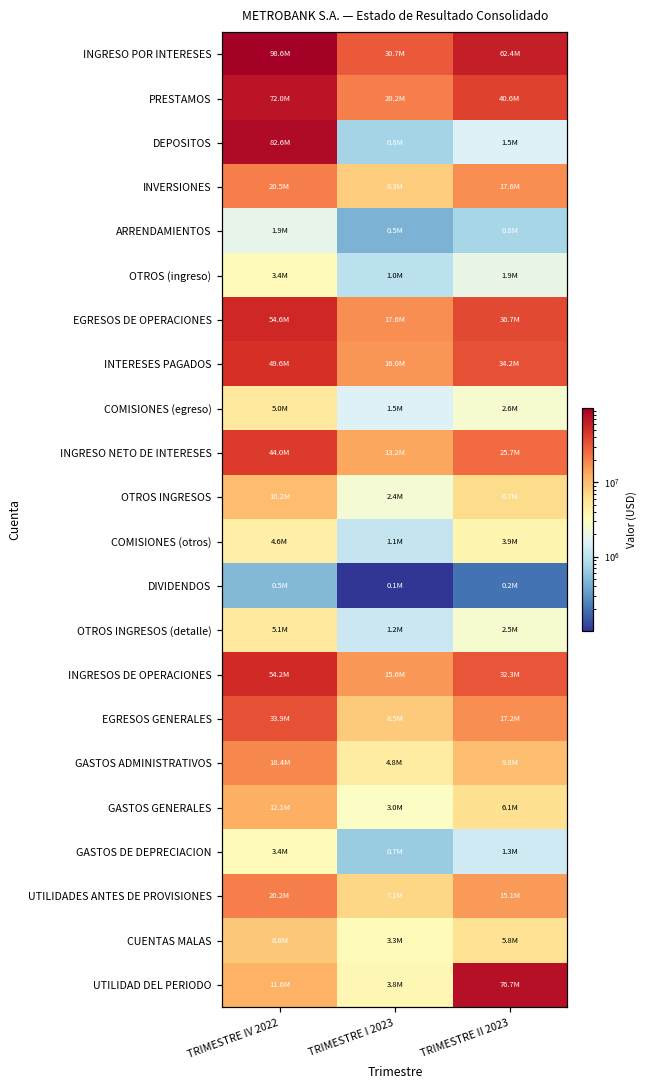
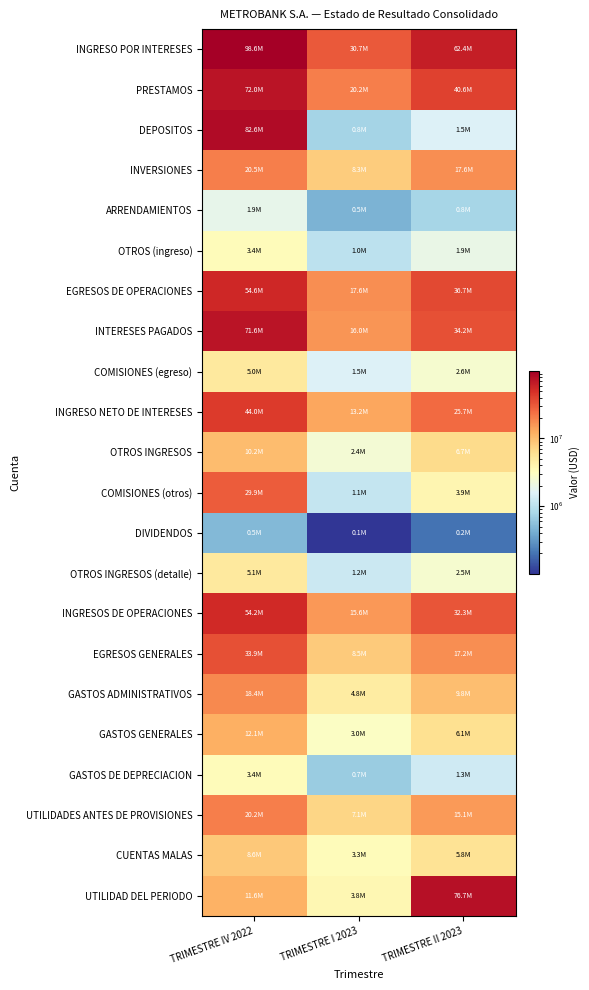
  {
    "INGRESO POR INTERESES": {
      "TRIMESTRE IV 2022": "98.6M",
      "TRIMESTRE I 2023": "30.7M",
      "TRIMESTRE II 2023": "62.4M"
    },
    "PRESTAMOS": {
      "TRIMESTRE IV 2022": "72.0M",
      "TRIMESTRE I 2023": "20.2M",
      "TRIMESTRE II 2023": "40.6M"
    },
    "DEPOSITOS": {
      "TRIMESTRE IV 2022": "82.6M",
      "TRIMESTRE I 2023": "0.8M",
      "TRIMESTRE II 2023": "1.5M"
    },
    "INVERSIONES": {
      "TRIMESTRE IV 2022": "20.5M",
      "TRIMESTRE I 2023": "8.3M",
      "TRIMESTRE II 2023": "17.6M"
    },
    "ARRENDAMIENTOS": {
      "TRIMESTRE IV 2022": "1.9M",
      "TRIMESTRE I 2023": "0.5M",
      "TRIMESTRE II 2023": "0.8M"
    },
    "OTROS (ingreso)": {
      "TRIMESTRE IV 2022": "3.4M",
      "TRIMESTRE I 2023": "1.0M",
      "TRIMESTRE II 2023": "1.9M"
    },
    "EGRESOS DE OPERACIONES": {
      "TRIMESTRE IV 2022": "54.6M",
      "TRIMESTRE I 2023": "17.6M",
      "TRIMESTRE II 2023": "36.7M"
    },
    "INTERESES PAGADOS": {
-     "TRIMESTRE IV 2022": "49.6M",
+     "TRIMESTRE IV 2022": "71.6M",
      "TRIMESTRE I 2023": "16.0M",
      "TRIMESTRE II 2023": "34.2M"
    },
    "COMISIONES (egreso)": {
      "TRIMESTRE IV 2022": "5.0M",
      "TRIMESTRE I 2023": "1.5M",
      "TRIMESTRE II 2023": "2.6M"
    },
    "INGRESO NETO DE INTERESES": {
      "TRIMESTRE IV 2022": "44.0M",
      "TRIMESTRE I 2023": "13.2M",
      "TRIMESTRE II 2023": "25.7M"
    },
    "OTROS INGRESOS": {
      "TRIMESTRE IV 2022": "10.2M",
      "TRIMESTRE I 2023": "2.4M",
      "TRIMESTRE II 2023": "6.7M"
    },
    "COMISIONES (otros)": {
-     "TRIMESTRE IV 2022": "4.6M",
+     "TRIMESTRE IV 2022": "29.9M",
      "TRIMESTRE I 2023": "1.1M",
      "TRIMESTRE II 2023": "3.9M"
    },
    "DIVIDENDOS": {
      "TRIMESTRE IV 2022": "0.5M",
      "TRIMESTRE I 2023": "0.1M",
      "TRIMESTRE II 2023": "0.2M"
    },
    "OTROS INGRESOS (detalle)": {
      "TRIMESTRE IV 2022": "5.1M",
      "TRIMESTRE I 2023": "1.2M",
      "TRIMESTRE II 2023": "2.5M"
    },
    "INGRESOS DE OPERACIONES": {
      "TRIMESTRE IV 2022": "54.2M",
      "TRIMESTRE I 2023": "15.6M",
      "TRIMESTRE II 2023": "32.3M"
    },
    "EGRESOS GENERALES": {
      "TRIMESTRE IV 2022": "33.9M",
      "TRIMESTRE I 2023": "8.5M",
      "TRIMESTRE II 2023": "17.2M"
    },
    "GASTOS ADMINISTRATIVOS": {
      "TRIMESTRE IV 2022": "18.4M",
      "TRIMESTRE I 2023": "4.8M",
      "TRIMESTRE II 2023": "9.8M"
    },
    "GASTOS GENERALES": {
      "TRIMESTRE IV 2022": "12.1M",
      "TRIMESTRE I 2023": "3.0M",
      "TRIMESTRE II 2023": "6.1M"
    },
    "GASTOS DE DEPRECIACION": {
      "TRIMESTRE IV 2022": "3.4M",
      "TRIMESTRE I 2023": "0.7M",
      "TRIMESTRE II 2023": "1.3M"
    },
    "UTILIDADES ANTES DE PROVISIONES": {
      "TRIMESTRE IV 2022": "20.2M",
      "TRIMESTRE I 2023": "7.1M",
      "TRIMESTRE II 2023": "15.1M"
    },
    "CUENTAS MALAS": {
      "TRIMESTRE IV 2022": "8.6M",
      "TRIMESTRE I 2023": "3.3M",
      "TRIMESTRE II 2023": "5.8M"
    },
    "UTILIDAD DEL PERIODO": {
      "TRIMESTRE IV 2022": "11.6M",
      "TRIMESTRE I 2023": "3.8M",
      "TRIMESTRE II 2023": "76.7M"
    }
  }
